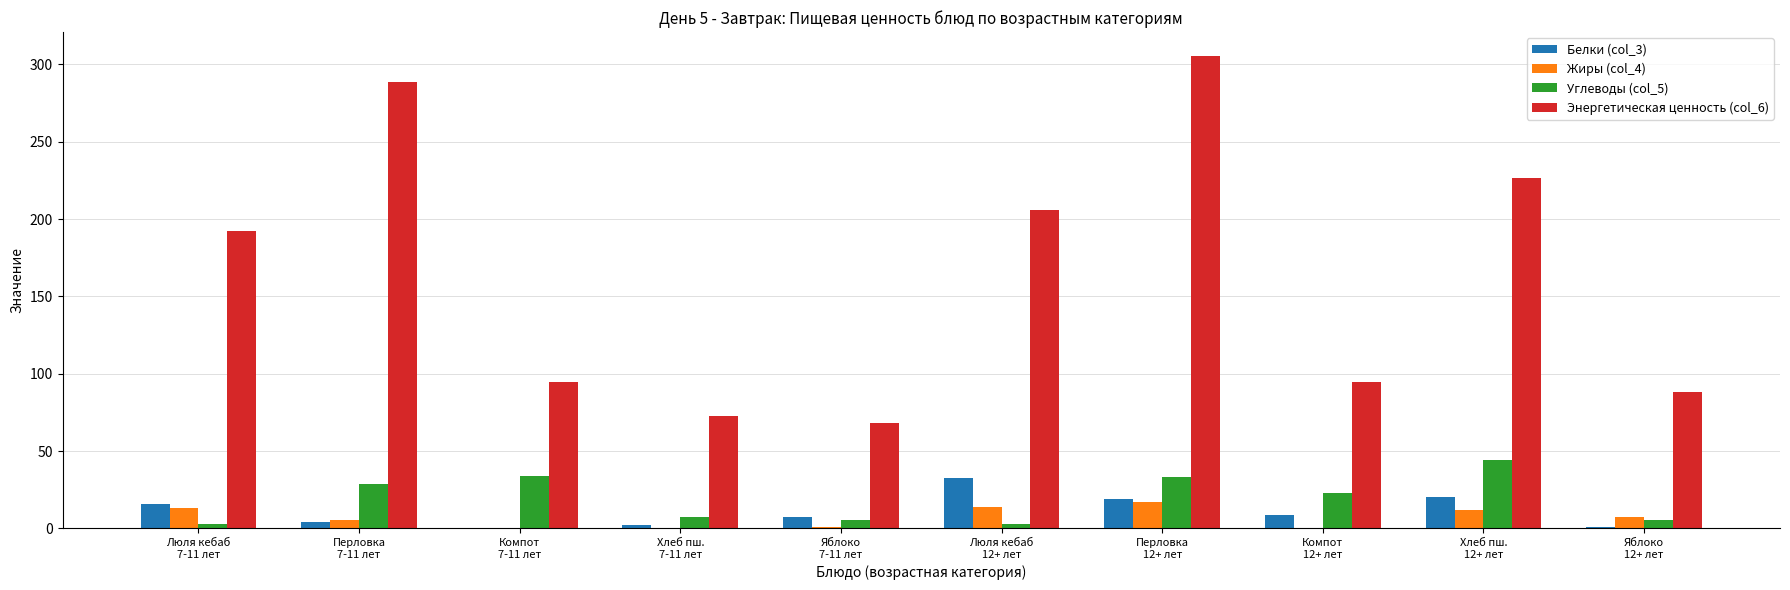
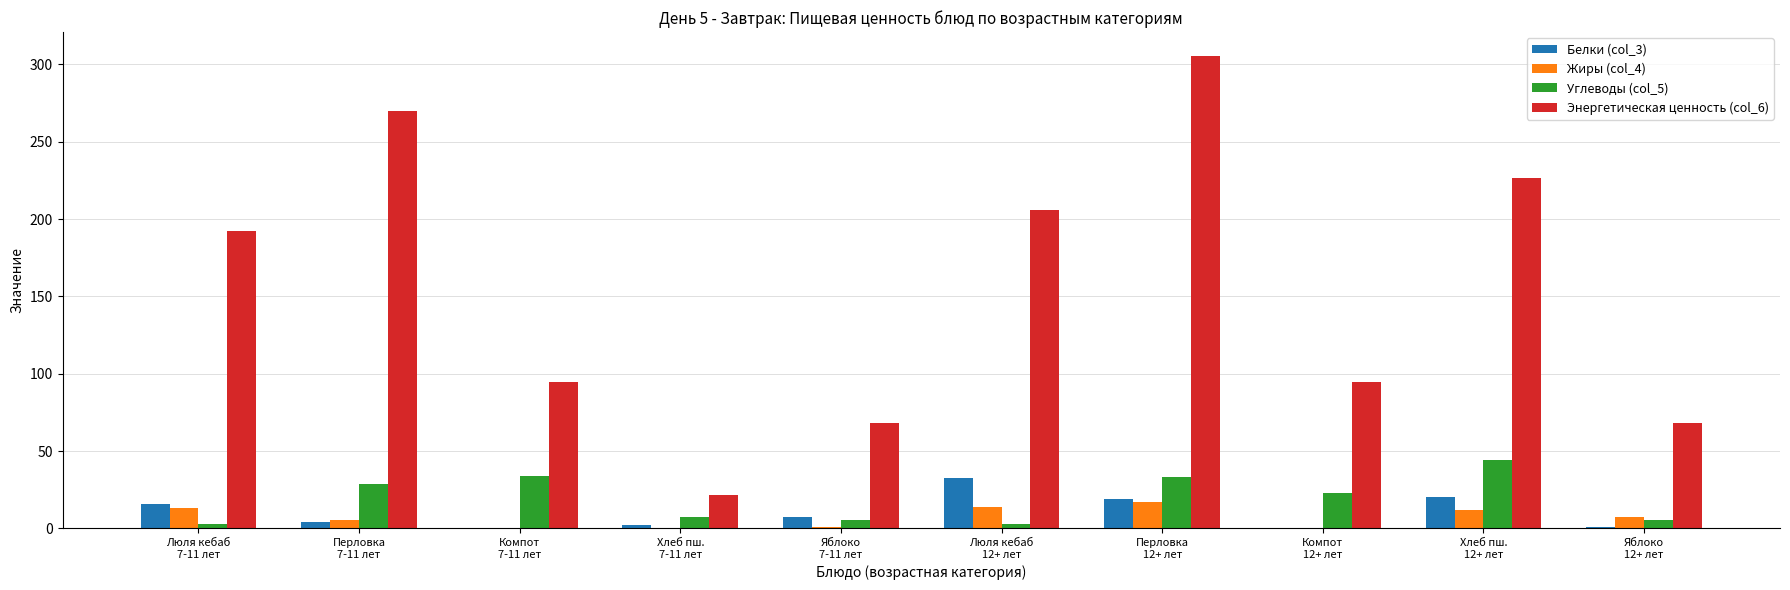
  {
    "Белки (col_3)": {
      "Люля кебаб 7-11 лет": 16,
      "Перловка 7-11 лет": 4,
      "Хлеб пш. 7-11 лет": 2,
      "Яблоко 7-11 лет": 7,
      "Люля кебаб 12+ лет": 33,
      "Перловка 12+ лет": 19,
-     "Компот 12+ лет": 9,
+     "Компот 12+ лет": 0,
      "Хлеб пш. 12+ лет": 21
    },
    "Жиры (col_4)": {
      "Люля кебаб 7-11 лет": 13,
      "Перловка 7-11 лет": 6,
      "Люля кебаб 12+ лет": 14,
      "Перловка 12+ лет": 17,
      "Хлеб пш. 12+ лет": 12,
      "Яблоко 12+ лет": 8
    },
    "Углеводы (col_5)": {
      "Люля кебаб 7-11 лет": 3,
      "Перловка 7-11 лет": 29,
      "Компот 7-11 лет": 34,
      "Хлеб пш. 7-11 лет": 7,
      "Яблоко 7-11 лет": 5,
      "Люля кебаб 12+ лет": 3,
      "Перловка 12+ лет": 33,
      "Компот 12+ лет": 23,
      "Хлеб пш. 12+ лет": 45,
      "Яблоко 12+ лет": 6
    },
    "Энергетическая ценность (col_6)": {
      "Люля кебаб 7-11 лет": 192,
-     "Перловка 7-11 лет": 289,
+     "Перловка 7-11 лет": 270,
      "Компот 7-11 лет": 94,
-     "Хлеб пш. 7-11 лет": 73,
+     "Хлеб пш. 7-11 лет": 22,
      "Яблоко 7-11 лет": 68,
      "Люля кебаб 12+ лет": 206,
      "Перловка 12+ лет": 306,
      "Компот 12+ лет": 94,
      "Хлеб пш. 12+ лет": 226,
-     "Яблоко 12+ лет": 88
+     "Яблоко 12+ лет": 68
    }
  }
